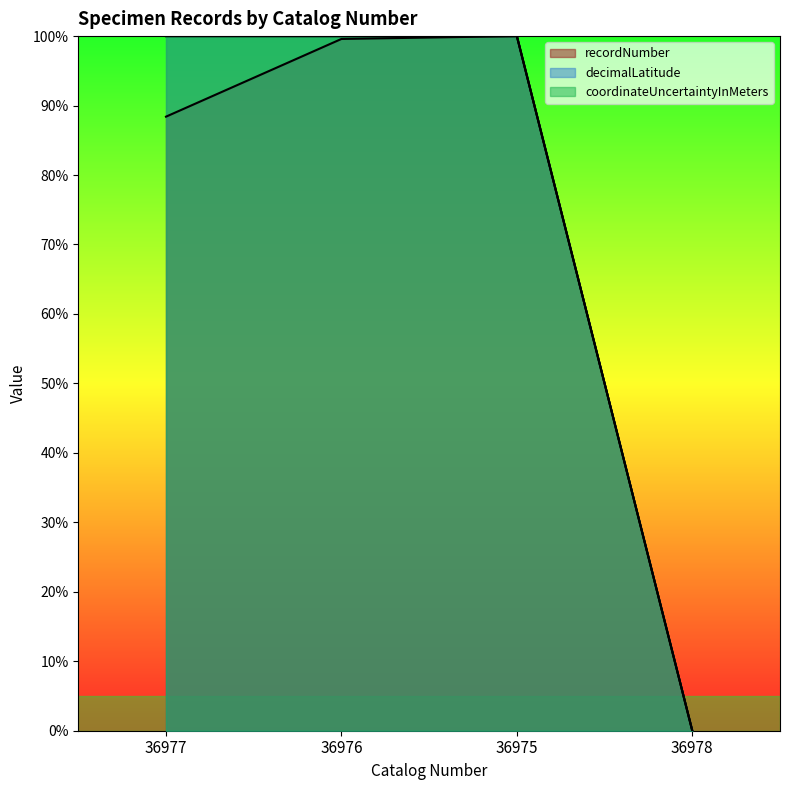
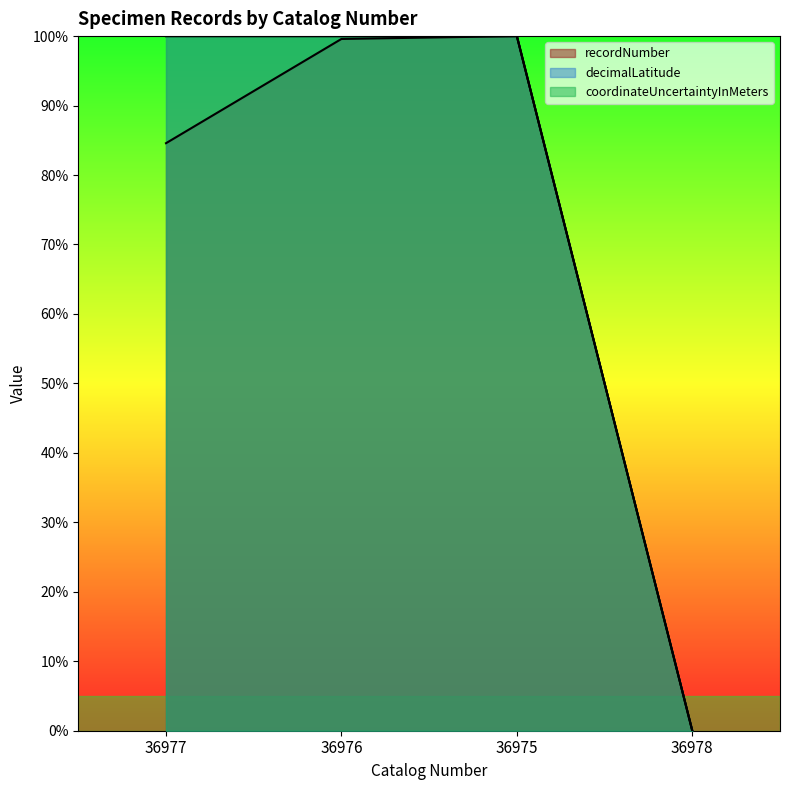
  {
    "recordNumber": {
-     "36977": "88%",
+     "36977": "85%",
      "36976": "100%"
    },
    "coordinateUncertaintyInMeters": {
      "36977": "100%",
      "36976": "100%"
    }
  }
